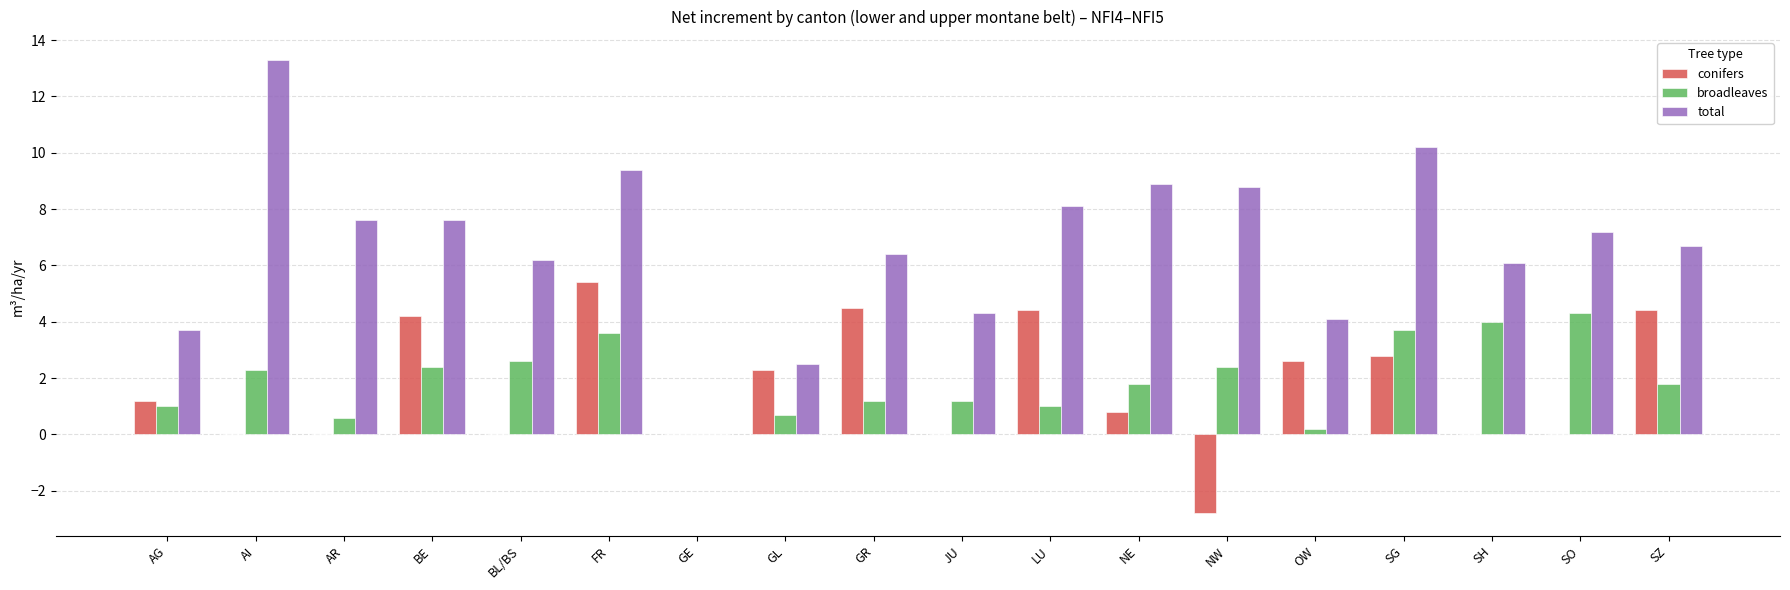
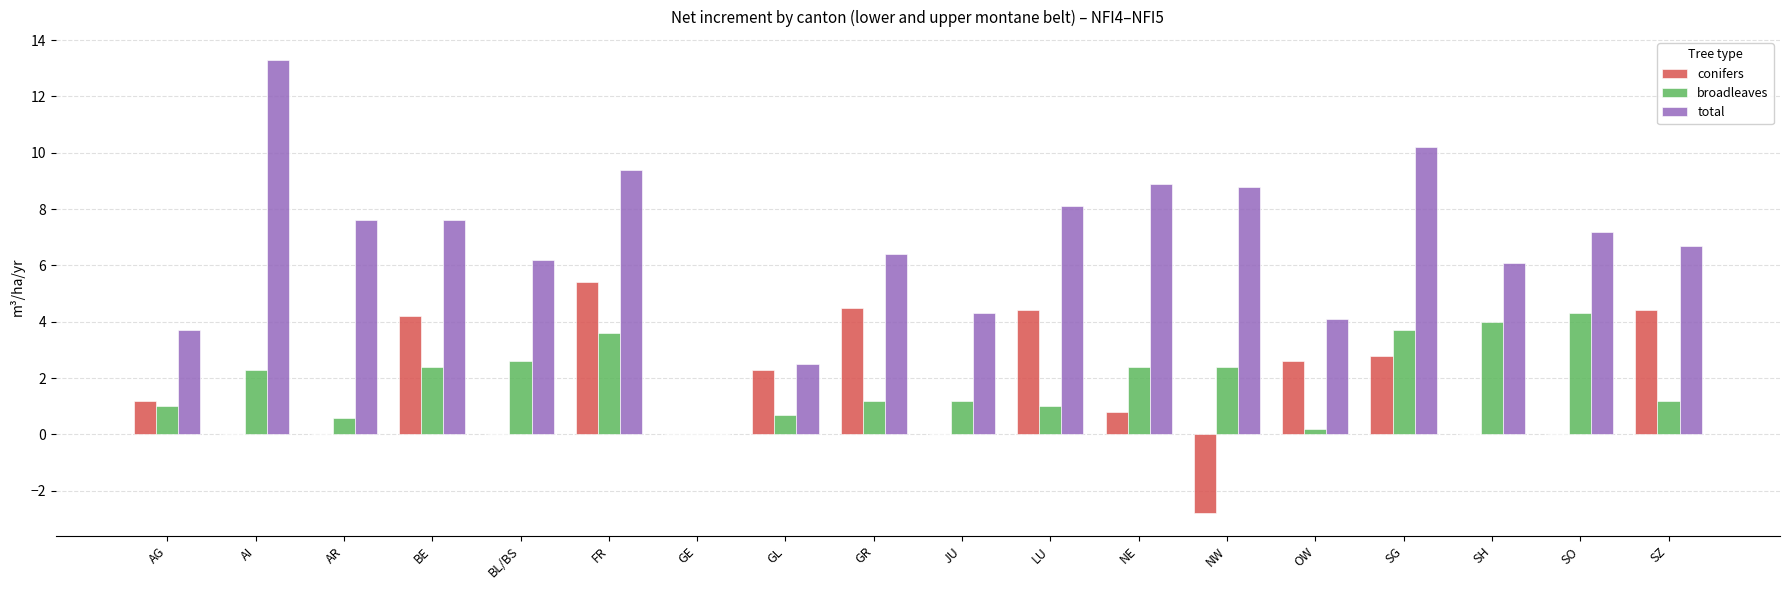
  {
    "conifers": {
      "AG": 1.2,
      "AI": 0.0,
      "AR": 0.0,
      "BE": 4.2,
      "BL/BS": 0.0,
      "FR": 5.4,
      "GE": 0.0,
      "GL": 2.3,
      "GR": 4.5,
      "JU": 0.0,
      "LU": 4.4,
      "NE": 0.8,
      "NW": -2.8,
      "OW": 2.6,
      "SG": 2.8,
      "SH": 0.0,
      "SO": 0.0,
      "SZ": 4.4
    },
    "broadleaves": {
      "AG": 1.0,
      "AI": 2.3,
      "AR": 0.6,
      "BE": 2.4,
      "BL/BS": 2.6,
      "FR": 3.6,
      "GE": 0.0,
      "GL": 0.7,
      "GR": 1.2,
      "JU": 1.2,
      "LU": 1.0,
-     "NE": 1.8,
+     "NE": 2.4,
      "NW": 2.4,
      "OW": 0.2,
      "SG": 3.7,
      "SH": 4.0,
      "SO": 4.3,
-     "SZ": 1.8
+     "SZ": 1.2
    },
    "total": {
      "AG": 3.7,
      "AI": 13.3,
      "AR": 7.6,
      "BE": 7.6,
      "BL/BS": 6.2,
      "FR": 9.4,
      "GE": 0.0,
      "GL": 2.5,
      "GR": 6.4,
      "JU": 4.3,
      "LU": 8.1,
      "NE": 8.9,
      "NW": 8.8,
      "OW": 4.1,
      "SG": 10.2,
      "SH": 6.1,
      "SO": 7.2,
      "SZ": 6.7
    }
  }
